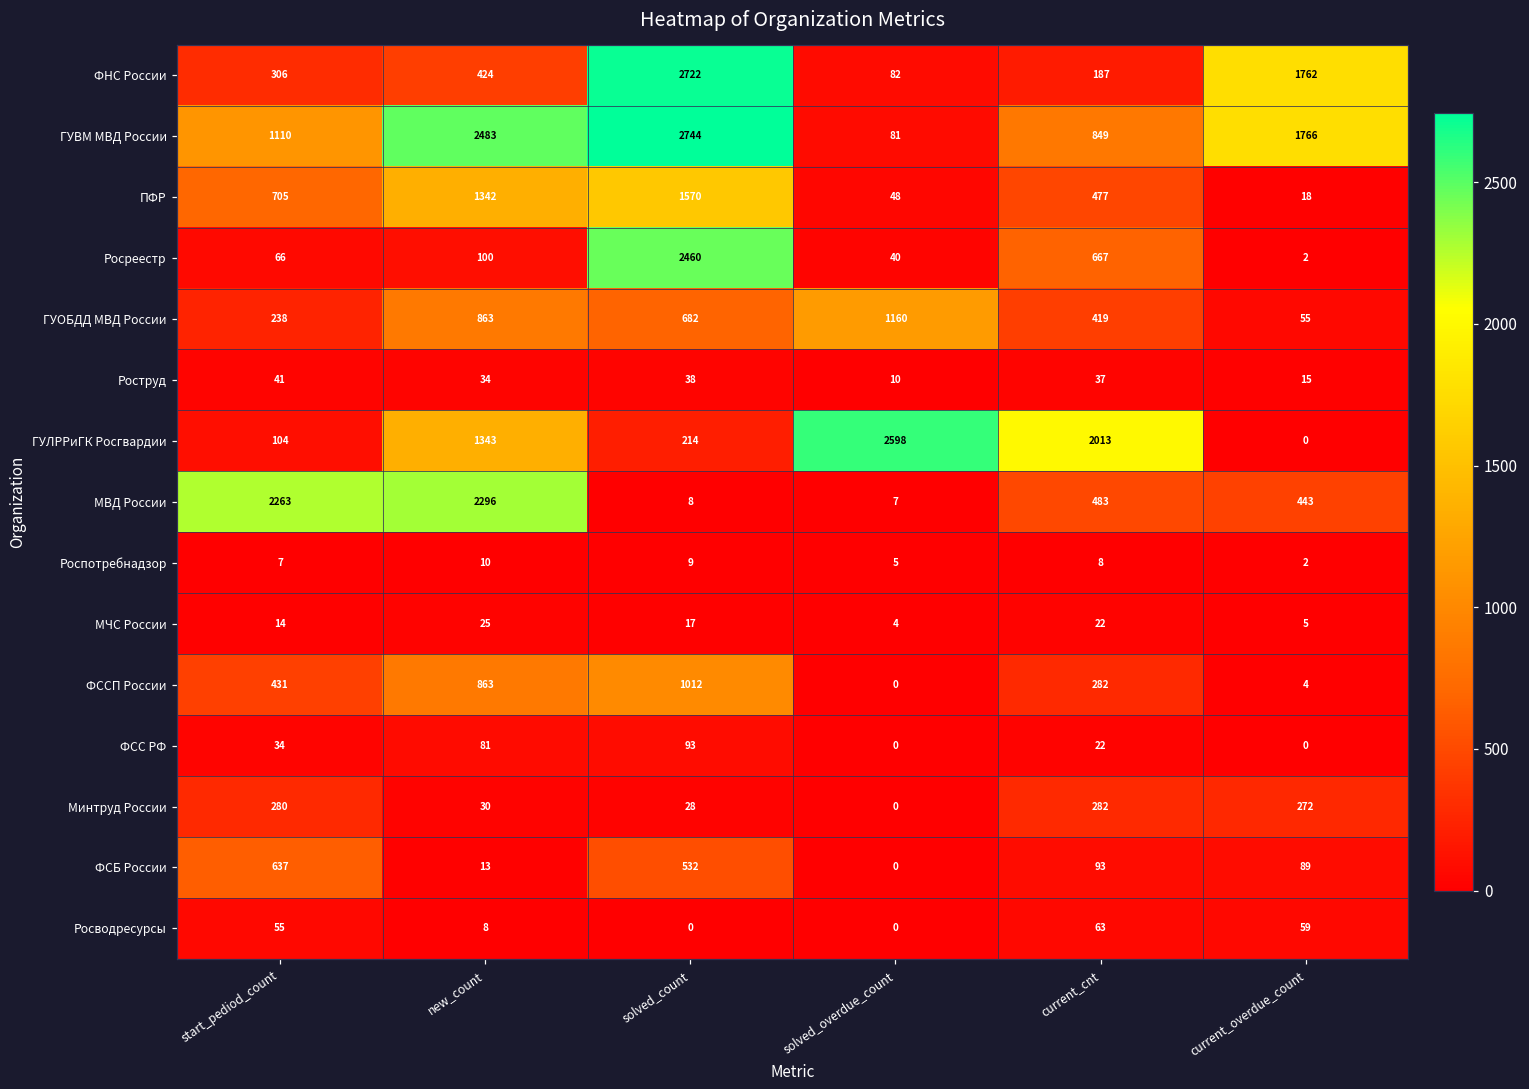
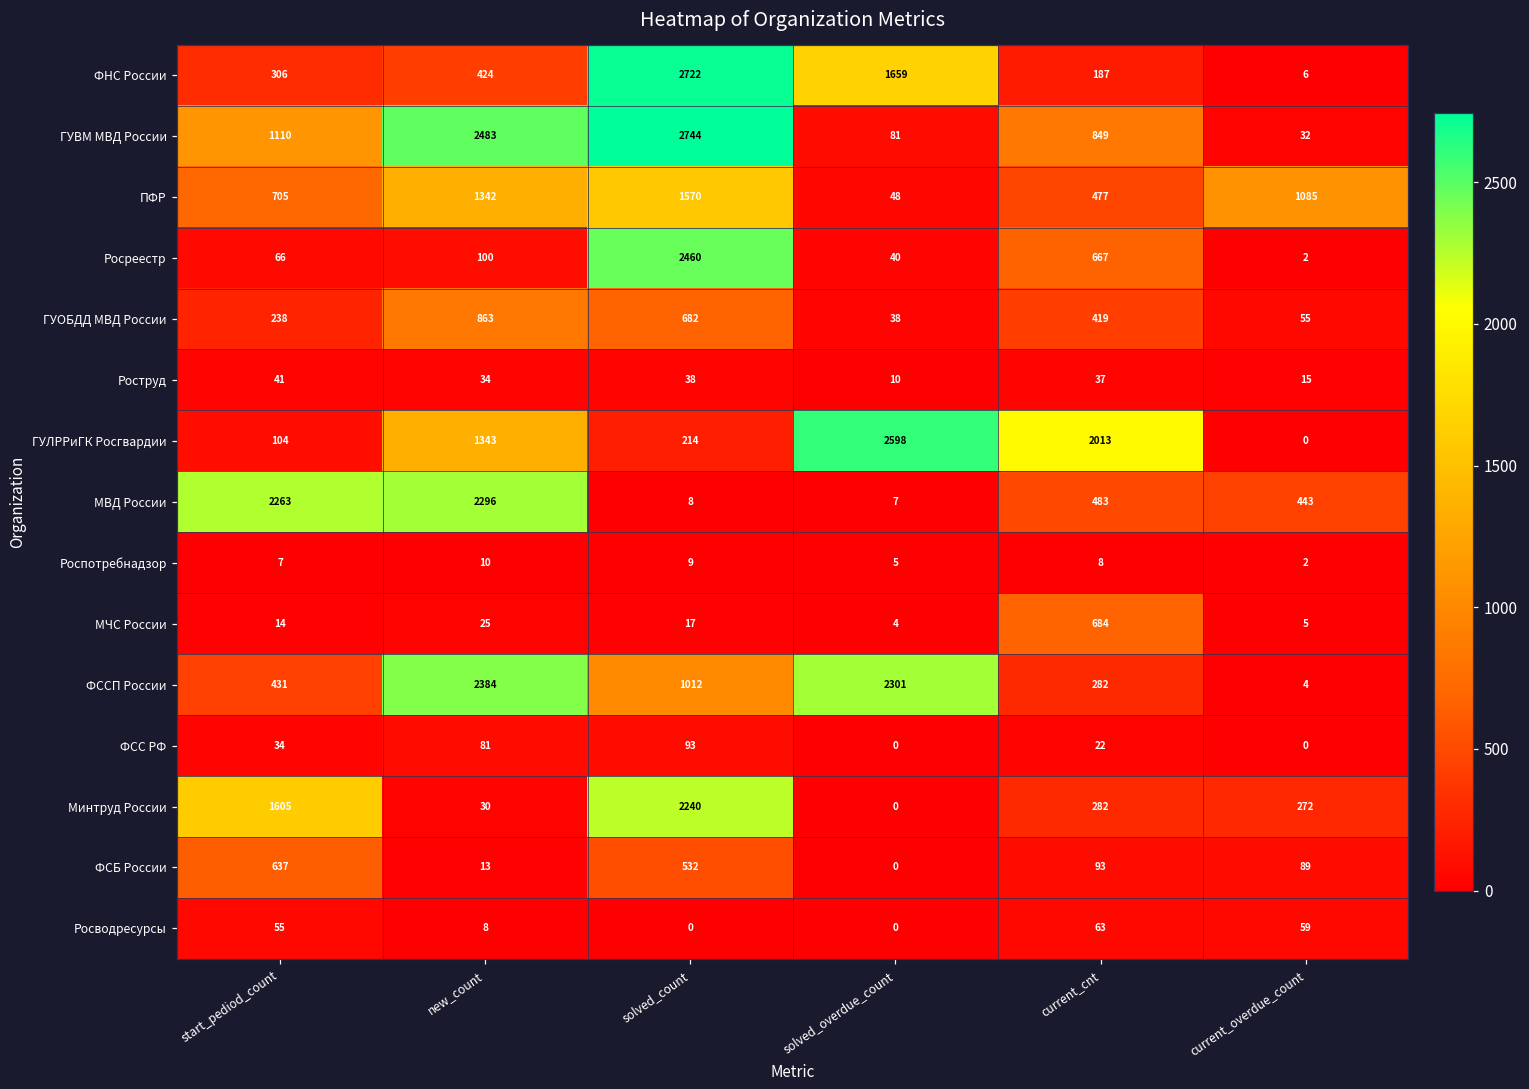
  {
    "ФНС России": {
      "start_pediod_count": 306,
      "new_count": 424,
      "solved_count": 2722,
-     "solved_overdue_count": 82,
+     "solved_overdue_count": 1659,
      "current_cnt": 187,
-     "current_overdue_count": 1762
+     "current_overdue_count": 6
    },
    "ГУВМ МВД России": {
      "start_pediod_count": 1110,
      "new_count": 2483,
      "solved_count": 2744,
      "solved_overdue_count": 81,
      "current_cnt": 849,
-     "current_overdue_count": 1766
+     "current_overdue_count": 32
    },
    "ПФР": {
      "start_pediod_count": 705,
      "new_count": 1342,
      "solved_count": 1570,
      "solved_overdue_count": 48,
      "current_cnt": 477,
-     "current_overdue_count": 18
+     "current_overdue_count": 1085
    },
    "Росреестр": {
      "start_pediod_count": 66,
      "new_count": 100,
      "solved_count": 2460,
      "solved_overdue_count": 40,
      "current_cnt": 667,
      "current_overdue_count": 2
    },
    "ГУОБДД МВД России": {
      "start_pediod_count": 238,
      "new_count": 863,
      "solved_count": 682,
-     "solved_overdue_count": 1160,
+     "solved_overdue_count": 38,
      "current_cnt": 419,
      "current_overdue_count": 55
    },
    "Роструд": {
      "start_pediod_count": 41,
      "new_count": 34,
      "solved_count": 38,
      "solved_overdue_count": 10,
      "current_cnt": 37,
      "current_overdue_count": 15
    },
    "ГУЛРРиГК Росгвардии": {
      "start_pediod_count": 104,
      "new_count": 1343,
      "solved_count": 214,
      "solved_overdue_count": 2598,
      "current_cnt": 2013,
      "current_overdue_count": 0
    },
    "МВД России": {
      "start_pediod_count": 2263,
      "new_count": 2296,
      "solved_count": 8,
      "solved_overdue_count": 7,
      "current_cnt": 483,
      "current_overdue_count": 443
    },
    "Роспотребнадзор": {
      "start_pediod_count": 7,
      "new_count": 10,
      "solved_count": 9,
      "solved_overdue_count": 5,
      "current_cnt": 8,
      "current_overdue_count": 2
    },
    "МЧС России": {
      "start_pediod_count": 14,
      "new_count": 25,
      "solved_count": 17,
      "solved_overdue_count": 4,
-     "current_cnt": 22,
+     "current_cnt": 684,
      "current_overdue_count": 5
    },
    "ФССП России": {
      "start_pediod_count": 431,
-     "new_count": 863,
+     "new_count": 2384,
      "solved_count": 1012,
-     "solved_overdue_count": 0,
+     "solved_overdue_count": 2301,
      "current_cnt": 282,
      "current_overdue_count": 4
    },
    "ФСС РФ": {
      "start_pediod_count": 34,
      "new_count": 81,
      "solved_count": 93,
      "solved_overdue_count": 0,
      "current_cnt": 22,
      "current_overdue_count": 0
    },
    "Минтруд России": {
-     "start_pediod_count": 280,
+     "start_pediod_count": 1605,
      "new_count": 30,
-     "solved_count": 28,
+     "solved_count": 2240,
      "solved_overdue_count": 0,
      "current_cnt": 282,
      "current_overdue_count": 272
    },
    "ФСБ России": {
      "start_pediod_count": 637,
      "new_count": 13,
      "solved_count": 532,
      "solved_overdue_count": 0,
      "current_cnt": 93,
      "current_overdue_count": 89
    },
    "Росводресурсы": {
      "start_pediod_count": 55,
      "new_count": 8,
      "solved_count": 0,
      "solved_overdue_count": 0,
      "current_cnt": 63,
      "current_overdue_count": 59
    }
  }
